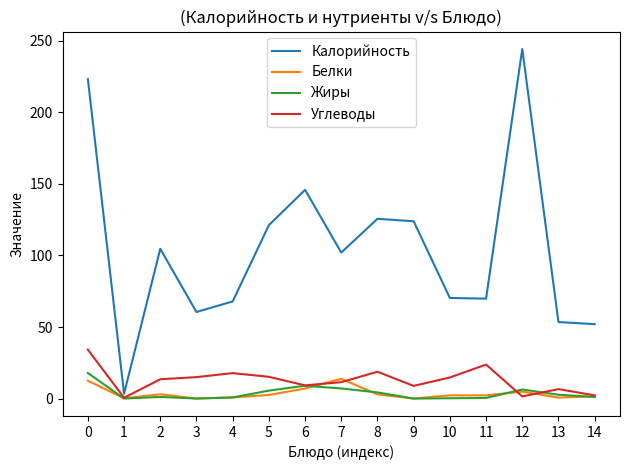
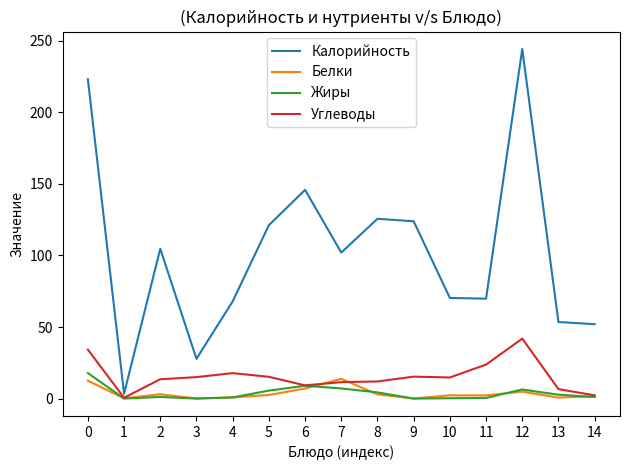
  {
    "Калорийность": {
      "0": 223,
      "1": 3,
      "2": 105,
-     "3": 61,
+     "3": 28,
      "4": 68,
      "5": 121,
      "6": 146,
      "7": 102,
      "8": 126,
      "9": 124,
      "10": 70,
      "11": 70,
      "12": 244,
      "13": 54,
      "14": 52
    },
    "Белки": {
      "0": 13,
      "2": 3,
      "5": 3,
      "6": 7,
      "7": 14,
      "10": 2,
      "11": 2,
      "13": 1
    },
    "Жиры": {
      "0": 18,
      "2": 1,
      "5": 6,
      "7": 7,
      "10": 0,
      "11": 0,
      "13": 3
    },
    "Углеводы": {
      "0": 34,
      "2": 14,
      "3": 15,
      "4": 18,
      "5": 15,
      "7": 11,
-     "8": 19,
-     "9": 9,
+     "8": 12,
+     "9": 15,
      "10": 15,
      "11": 24,
-     "12": 2,
+     "12": 42,
      "13": 7
    }
  }
